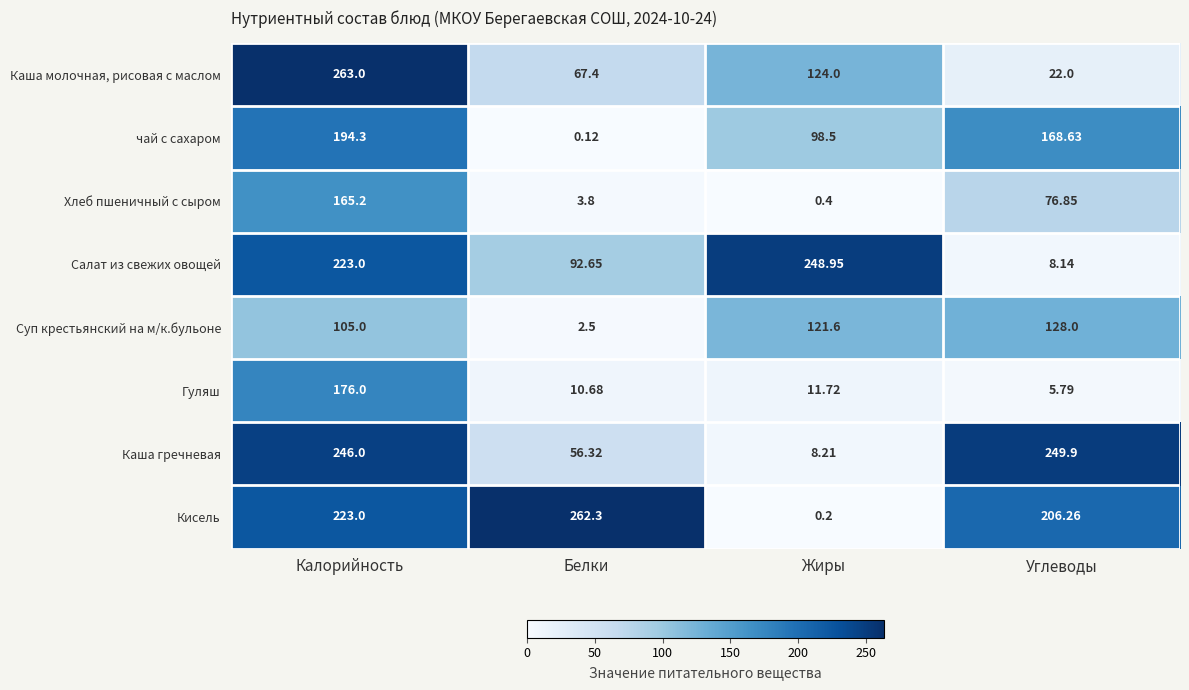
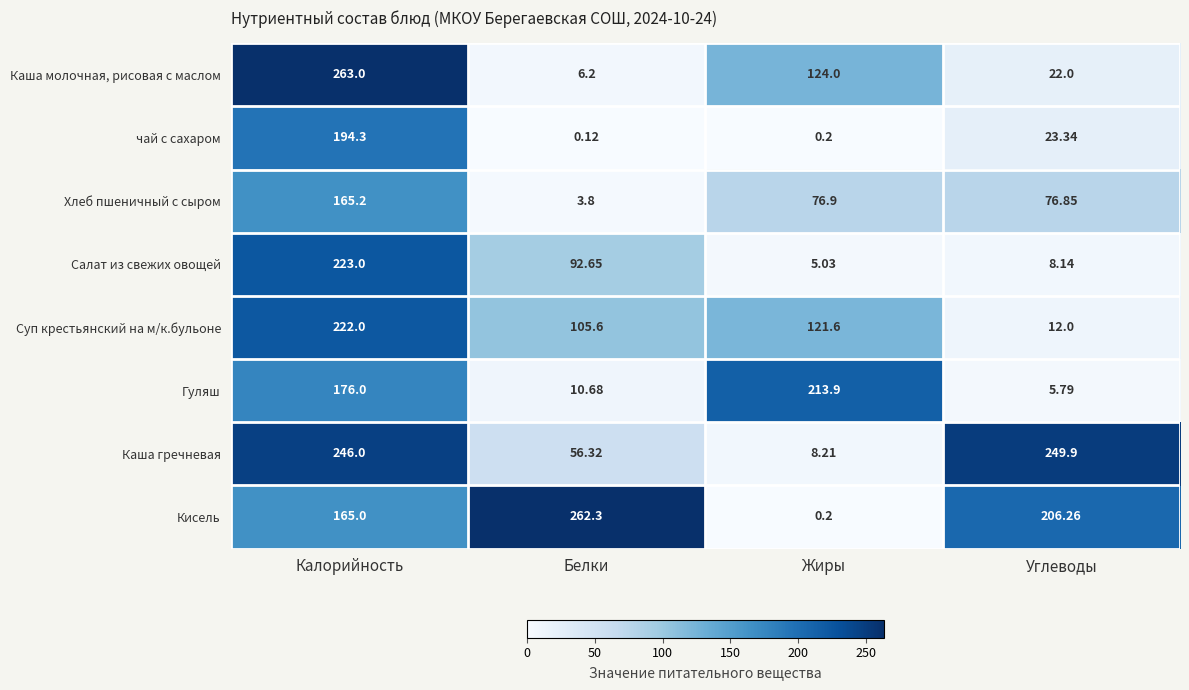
  {
    "Каша молочная, рисовая с маслом": {
      "Калорийность": 263.0,
-     "Белки": 67.4,
+     "Белки": 6.2,
      "Жиры": 124.0,
      "Углеводы": 22.0
    },
    "чай с сахаром": {
      "Калорийность": 194.3,
      "Белки": 0.12,
-     "Жиры": 98.5,
-     "Углеводы": 168.63
+     "Жиры": 0.2,
+     "Углеводы": 23.34
    },
    "Хлеб пшеничный с сыром": {
      "Калорийность": 165.2,
      "Белки": 3.8,
-     "Жиры": 0.4,
+     "Жиры": 76.9,
      "Углеводы": 76.85
    },
    "Салат из свежих овощей": {
      "Калорийность": 223.0,
      "Белки": 92.65,
-     "Жиры": 248.95,
+     "Жиры": 5.03,
      "Углеводы": 8.14
    },
    "Суп крестьянский на м/к.бульоне": {
-     "Калорийность": 105.0,
-     "Белки": 2.5,
+     "Калорийность": 222.0,
+     "Белки": 105.6,
      "Жиры": 121.6,
-     "Углеводы": 128.0
+     "Углеводы": 12.0
    },
    "Гуляш": {
      "Калорийность": 176.0,
      "Белки": 10.68,
-     "Жиры": 11.72,
+     "Жиры": 213.9,
      "Углеводы": 5.79
    },
    "Каша гречневая": {
      "Калорийность": 246.0,
      "Белки": 56.32,
      "Жиры": 8.21,
      "Углеводы": 249.9
    },
    "Кисель": {
-     "Калорийность": 223.0,
+     "Калорийность": 165.0,
      "Белки": 262.3,
      "Жиры": 0.2,
      "Углеводы": 206.26
    }
  }
